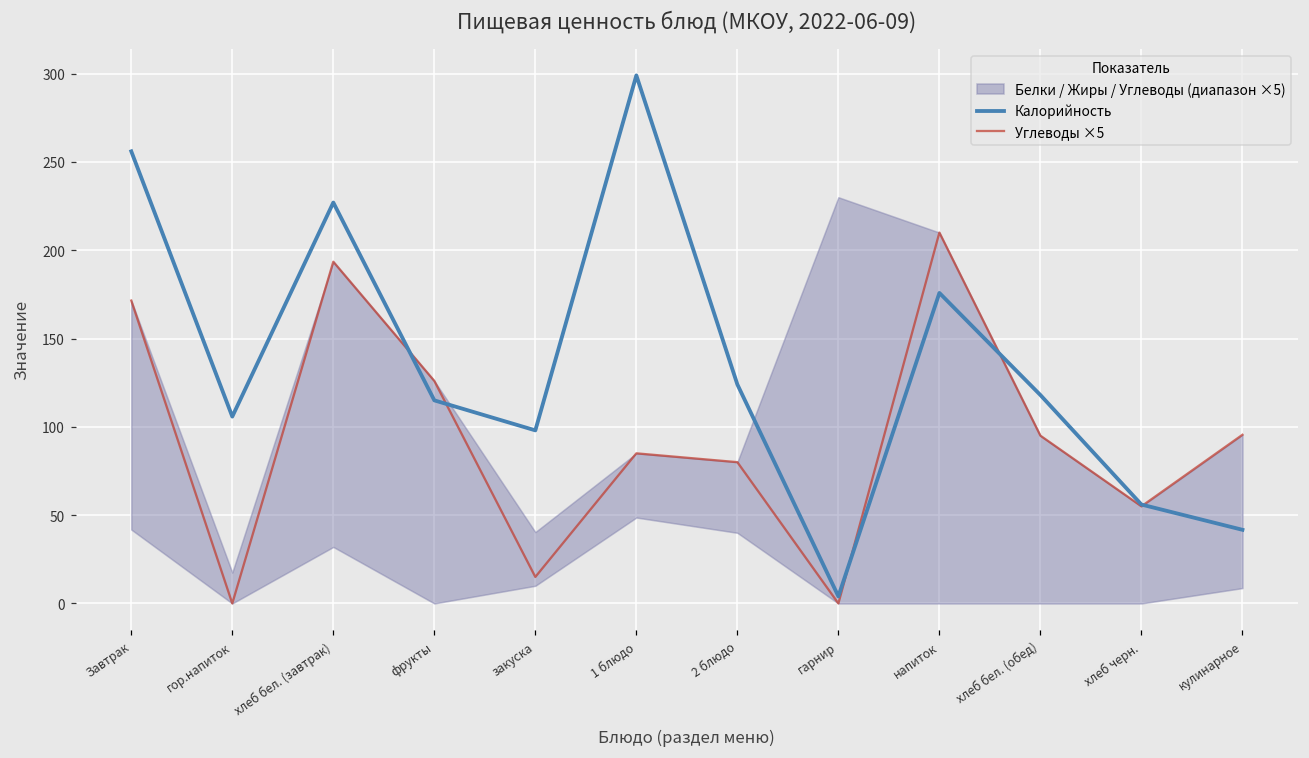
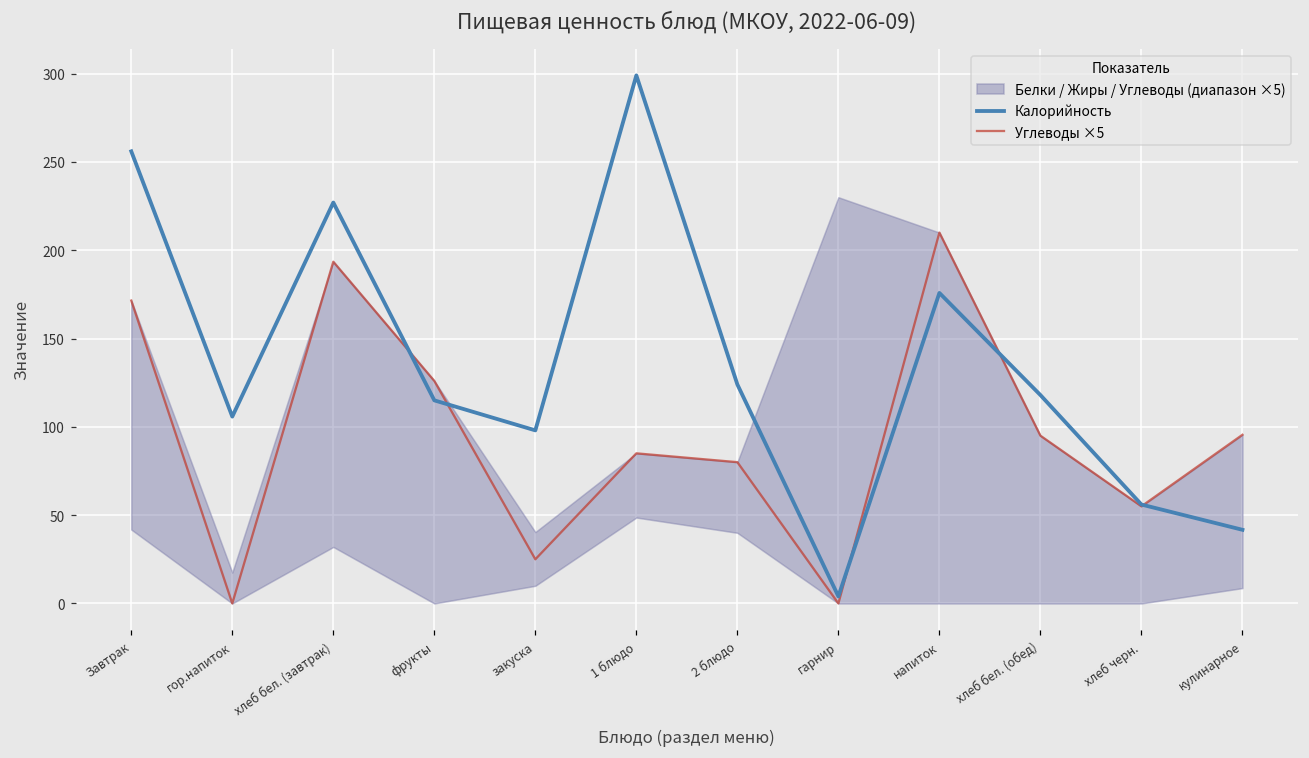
  {
    "Углеводы ×5": {
      "гор.напиток": 0,
-     "закуска": 15,
+     "закуска": 25,
      "гарнир": 0
    }
  }
